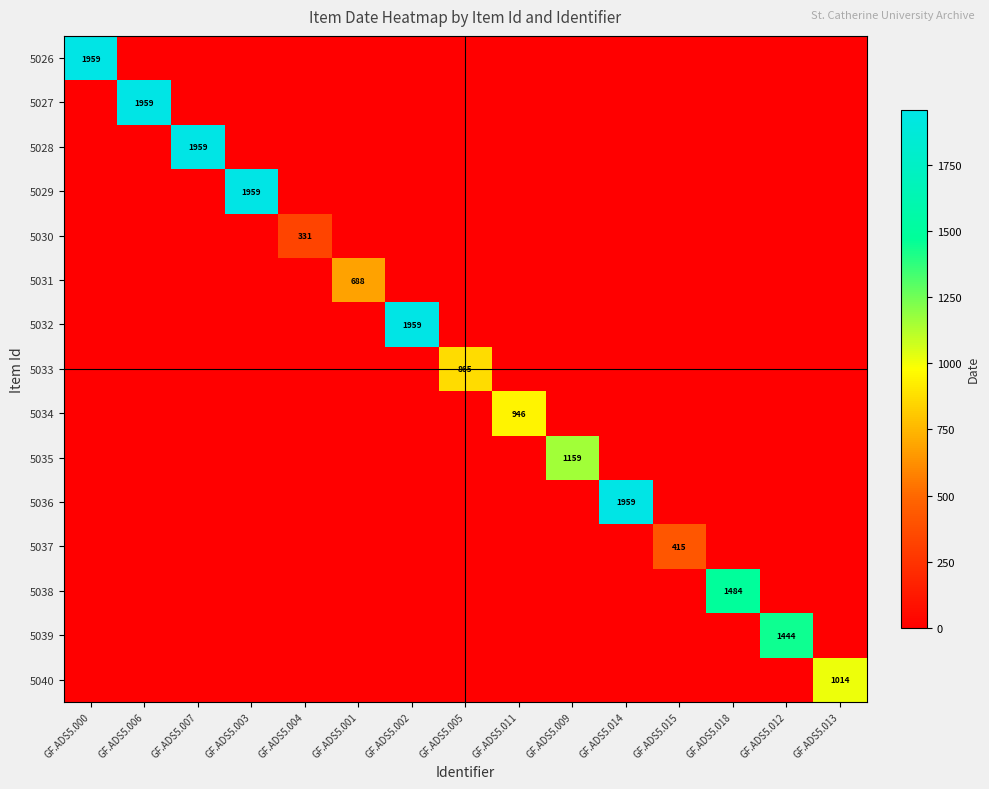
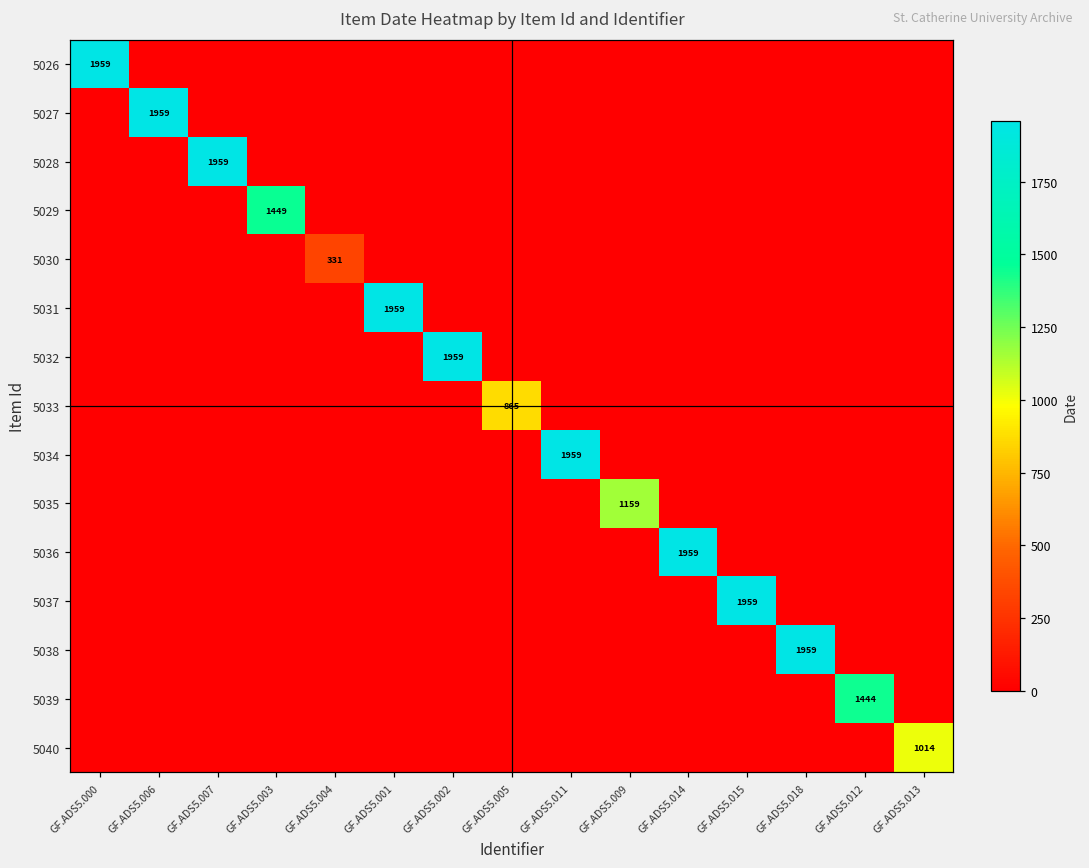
  {
    "5026": {
      "GF.ADS5.000": 1959
    },
    "5027": {
      "GF.ADS5.006": 1959
    },
    "5028": {
      "GF.ADS5.007": 1959
    },
    "5029": {
-     "GF.ADS5.003": 1959
+     "GF.ADS5.003": 1449
    },
    "5030": {
      "GF.ADS5.004": 331
    },
    "5031": {
-     "GF.ADS5.001": 688
+     "GF.ADS5.001": 1959
    },
    "5032": {
      "GF.ADS5.002": 1959
    },
    "5033": {
      "GF.ADS5.005": 865
    },
    "5034": {
-     "GF.ADS5.011": 946
+     "GF.ADS5.011": 1959
    },
    "5035": {
      "GF.ADS5.009": 1159
    },
    "5036": {
      "GF.ADS5.014": 1959
    },
    "5037": {
-     "GF.ADS5.015": 415
+     "GF.ADS5.015": 1959
    },
    "5038": {
-     "GF.ADS5.018": 1484
+     "GF.ADS5.018": 1959
    },
    "5039": {
      "GF.ADS5.012": 1444
    },
    "5040": {
      "GF.ADS5.013": 1014
    }
  }
